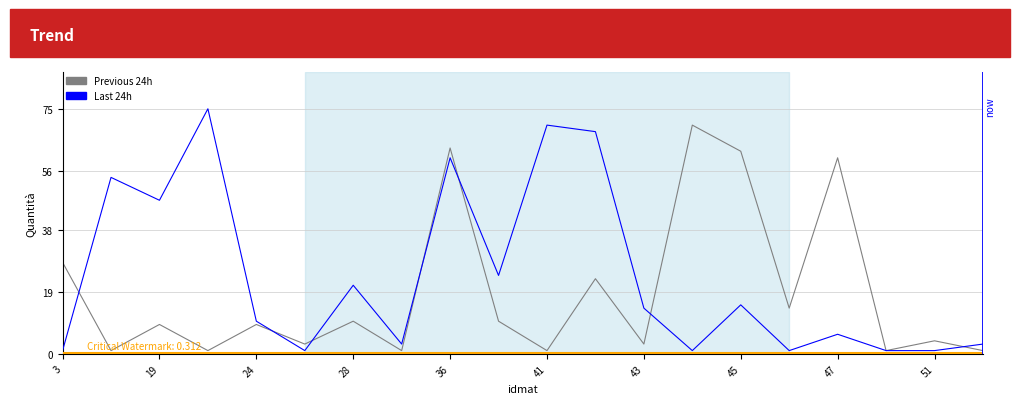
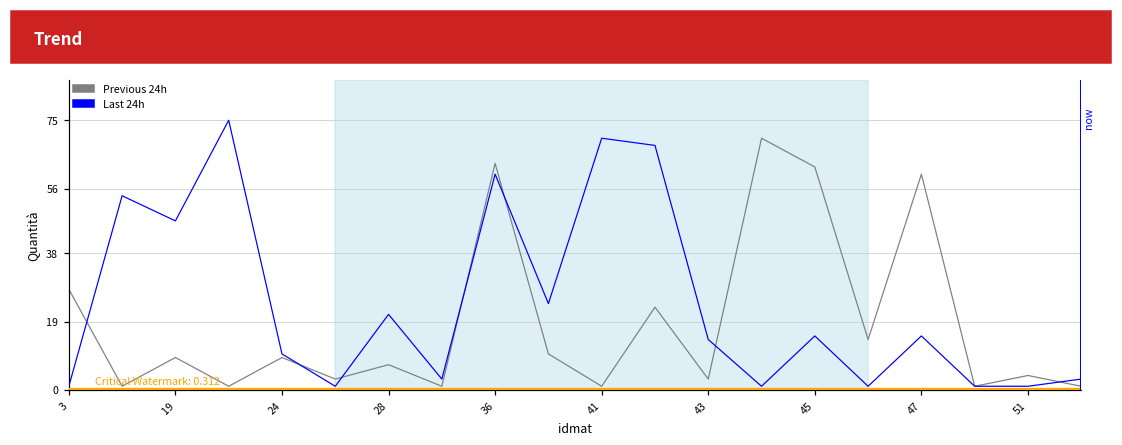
  {
    "Previous 24h": {
      "24": 9,
-     "28": 10,
+     "28": 7,
      "36": 63,
      "41": 1,
      "43": 3,
      "45": 62,
      "47": 60,
      "51": 4
    },
    "Last 24h": {
      "24": 10,
      "28": 21,
      "36": 60,
      "41": 70,
      "43": 14,
      "45": 15,
-     "47": 6,
+     "47": 15,
      "51": 1
    }
  }
